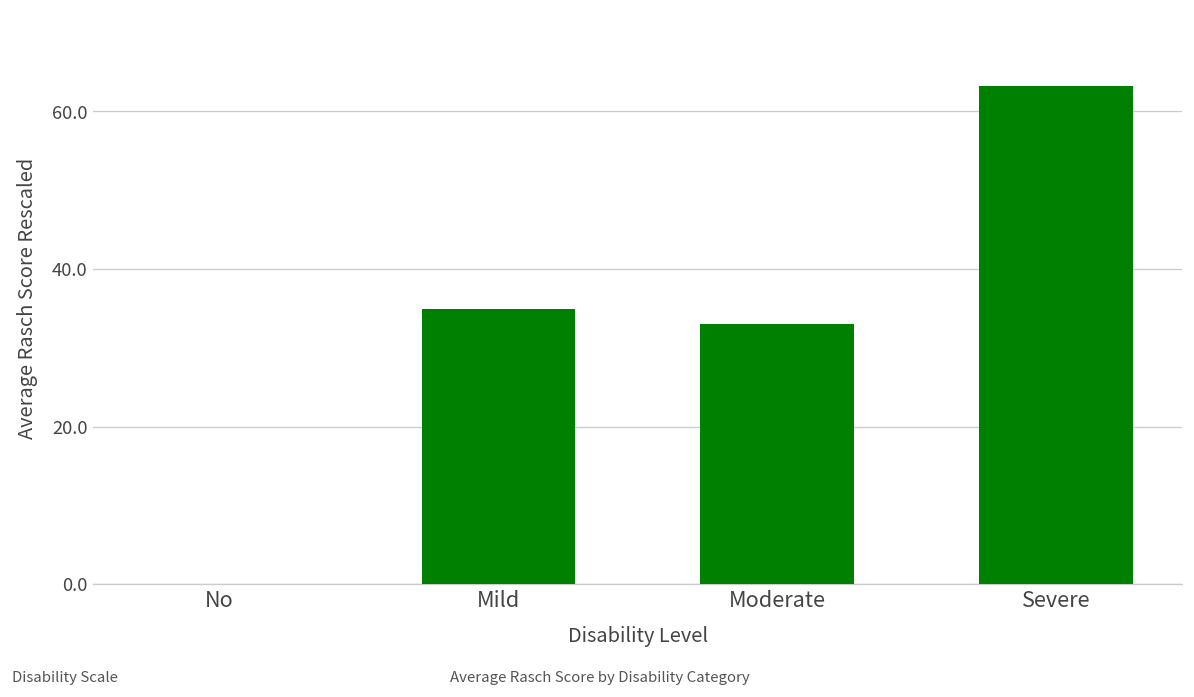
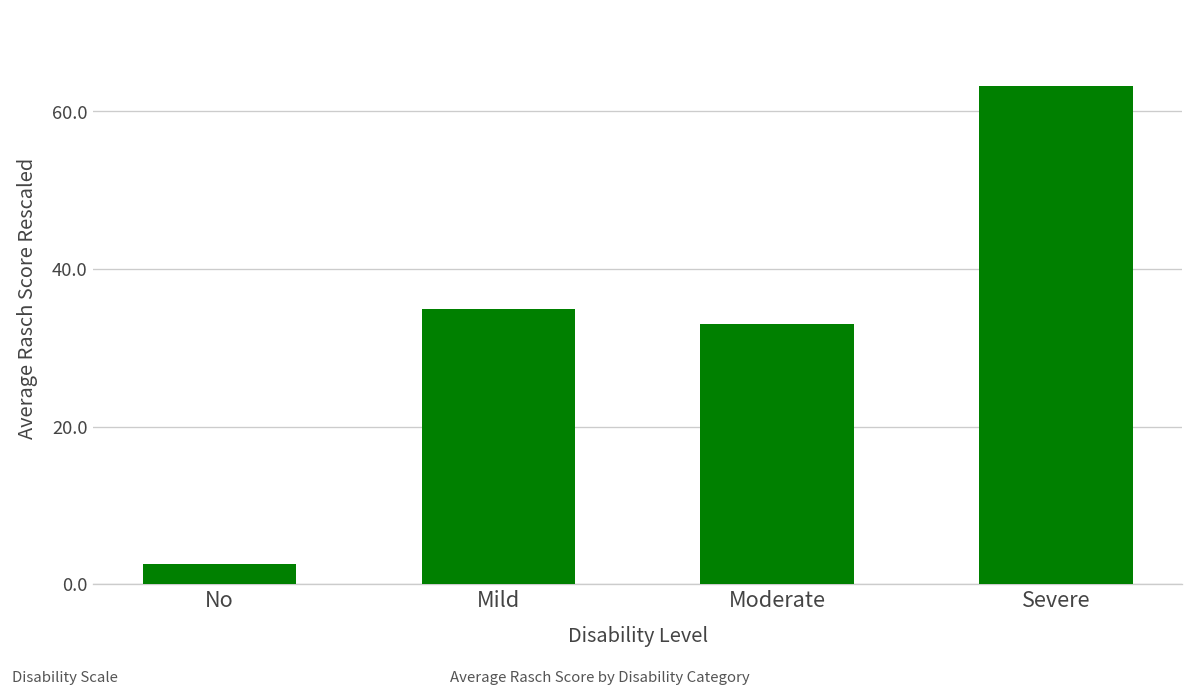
  {
-   "No": 0,
+   "No": 3,
    "Mild": 35,
    "Moderate": 33,
    "Severe": 63
  }
